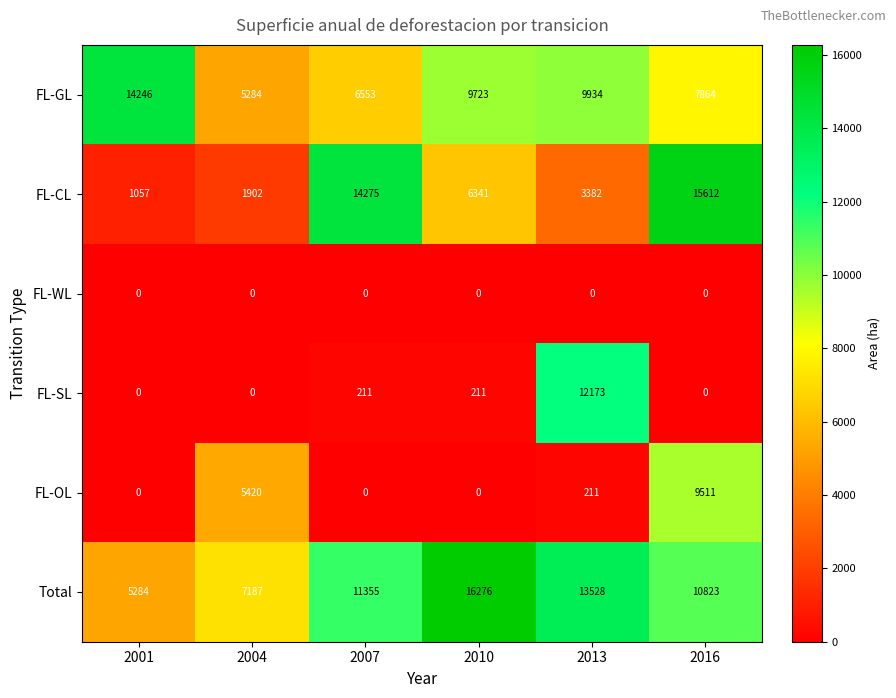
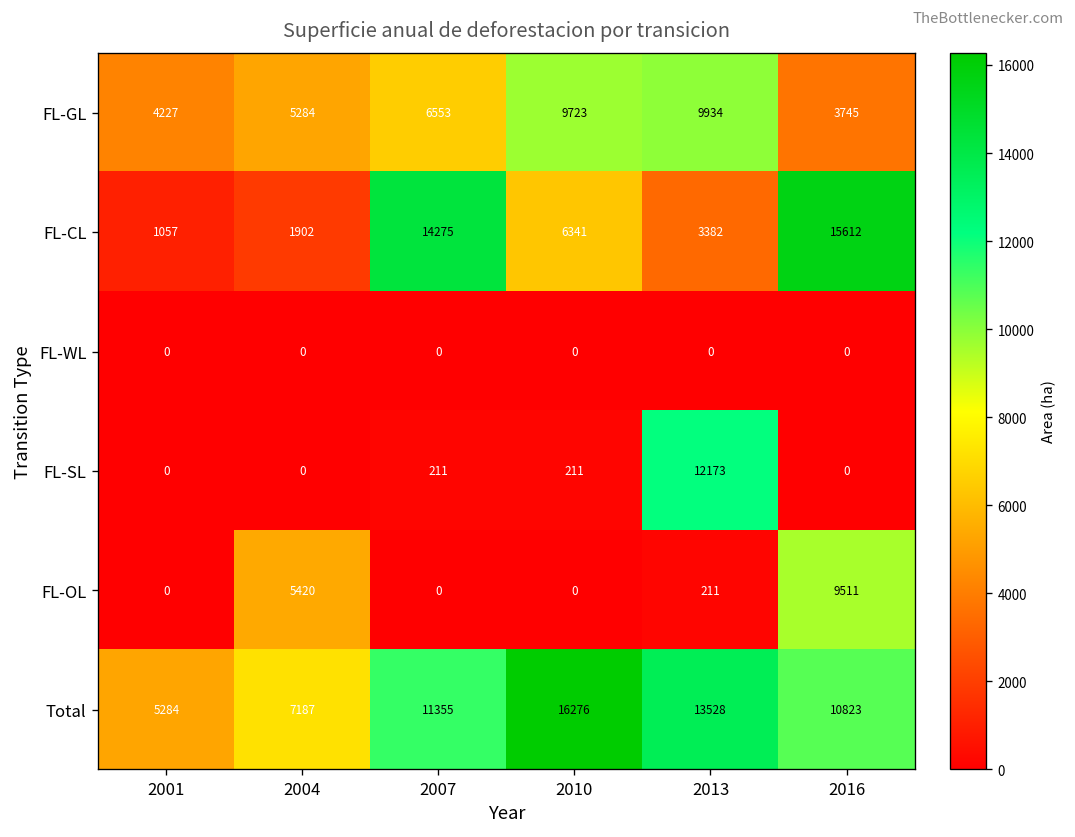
  {
    "FL-GL": {
-     "2001": 14246,
+     "2001": 4227,
      "2004": 5284,
      "2007": 6553,
      "2010": 9723,
      "2013": 9934,
-     "2016": 7864
+     "2016": 3745
    },
    "FL-CL": {
      "2001": 1057,
      "2004": 1902,
      "2007": 14275,
      "2010": 6341,
      "2013": 3382,
      "2016": 15612
    },
    "FL-WL": {
      "2001": 0,
      "2004": 0,
      "2007": 0,
      "2010": 0,
      "2013": 0,
      "2016": 0
    },
    "FL-SL": {
      "2001": 0,
      "2004": 0,
      "2007": 211,
      "2010": 211,
      "2013": 12173,
      "2016": 0
    },
    "FL-OL": {
      "2001": 0,
      "2004": 5420,
      "2007": 0,
      "2010": 0,
      "2013": 211,
      "2016": 9511
    },
    "Total": {
      "2001": 5284,
      "2004": 7187,
      "2007": 11355,
      "2010": 16276,
      "2013": 13528,
      "2016": 10823
    }
  }
